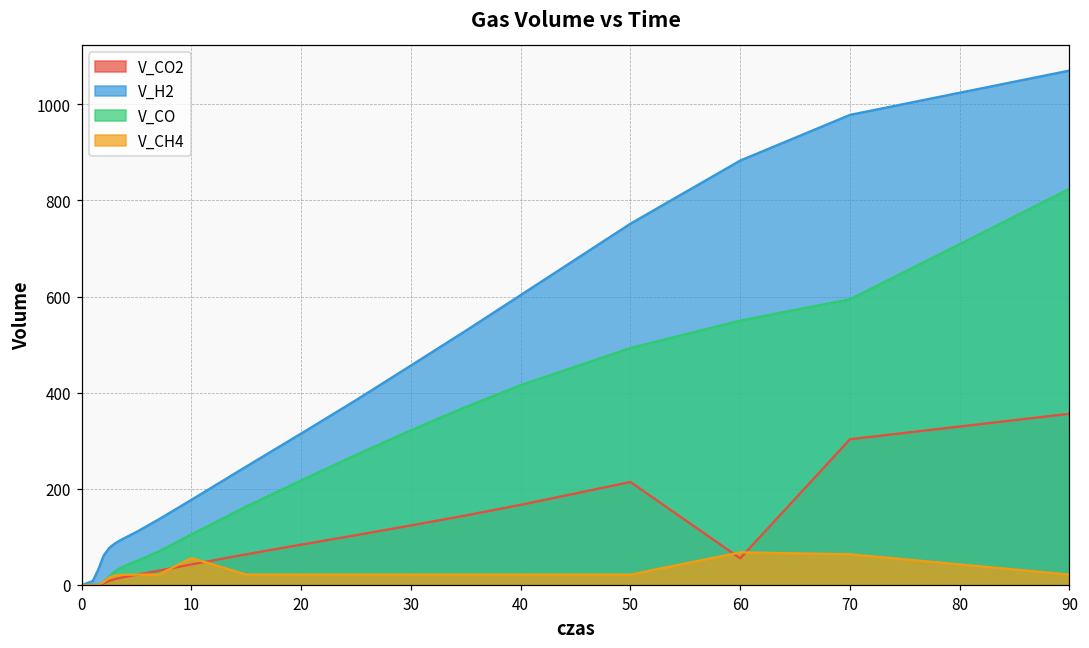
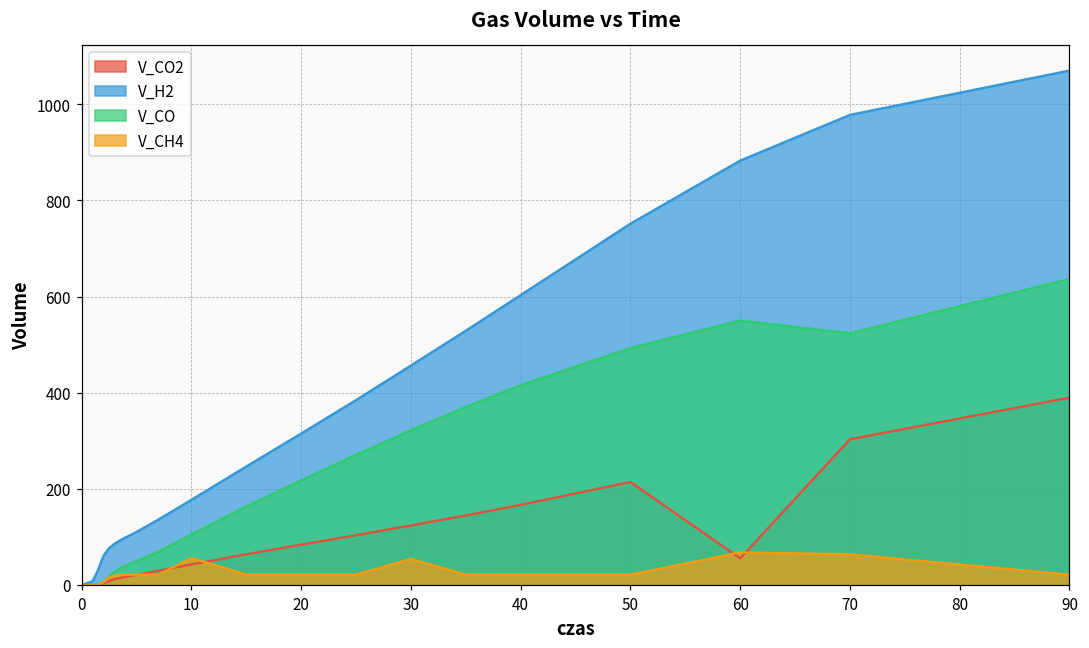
  {
    "V_CO2": {
      "10": 40,
      "20": 80,
      "30": 120,
      "40": 170,
      "50": 210,
      "60": 60,
      "70": 300,
-     "90": 360
+     "90": 390
    },
    "V_H2": {
      "10": 180,
      "20": 320,
      "30": 460,
      "40": 600,
      "50": 750,
      "60": 880,
      "70": 980,
      "90": 1070
    },
    "V_CO": {
      "10": 110,
      "20": 220,
      "30": 320,
      "40": 420,
      "50": 490,
      "60": 550,
-     "70": 590,
-     "90": 820
+     "70": 520,
+     "90": 640
    },
    "V_CH4": {
      "10": 60,
      "20": 20,
-     "30": 20,
+     "30": 50,
      "40": 20,
      "50": 20,
      "60": 70,
      "70": 60,
      "90": 20
    }
  }
